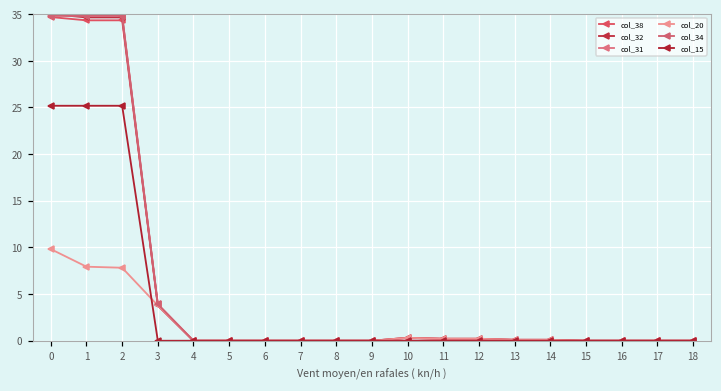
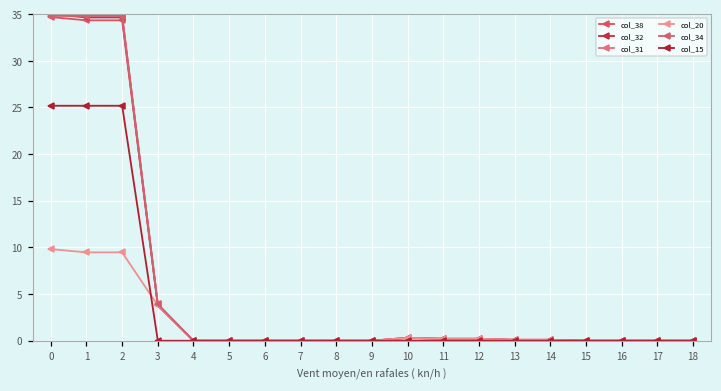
  {
    "col_20": {
      "0": 10,
-     "1": 8,
-     "2": 8
+     "1": 9,
+     "2": 9
    }
  }
